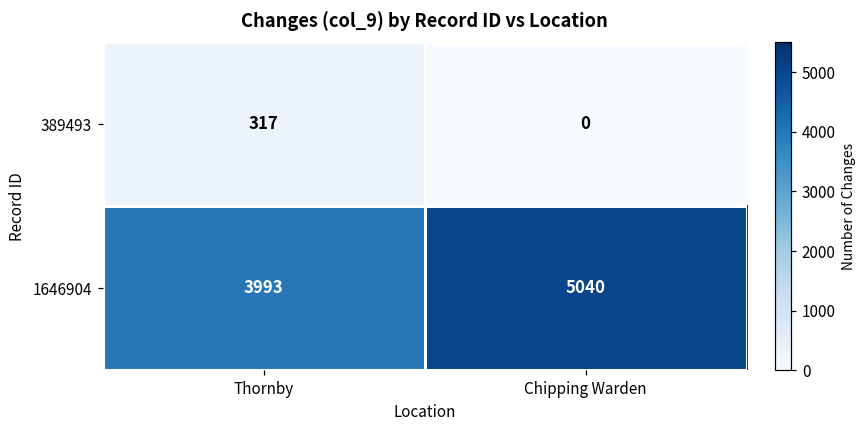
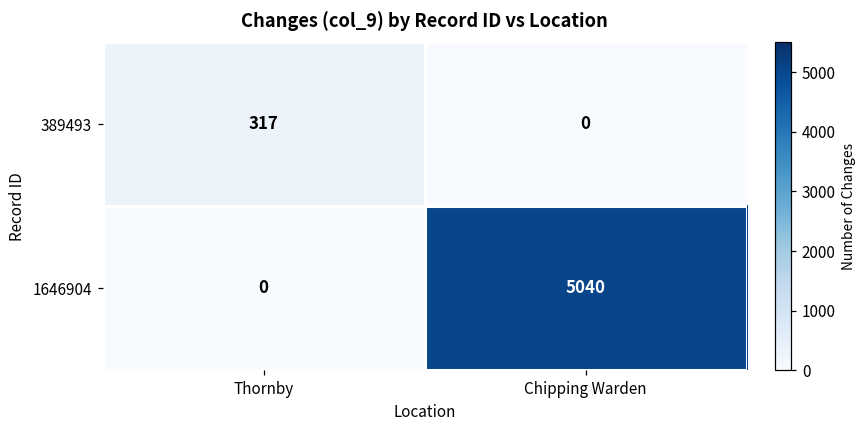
  {
    "389493": {
      "Thornby": 317,
      "Chipping Warden": 0
    },
    "1646904": {
-     "Thornby": 3993,
+     "Thornby": 0,
      "Chipping Warden": 5040
    }
  }
